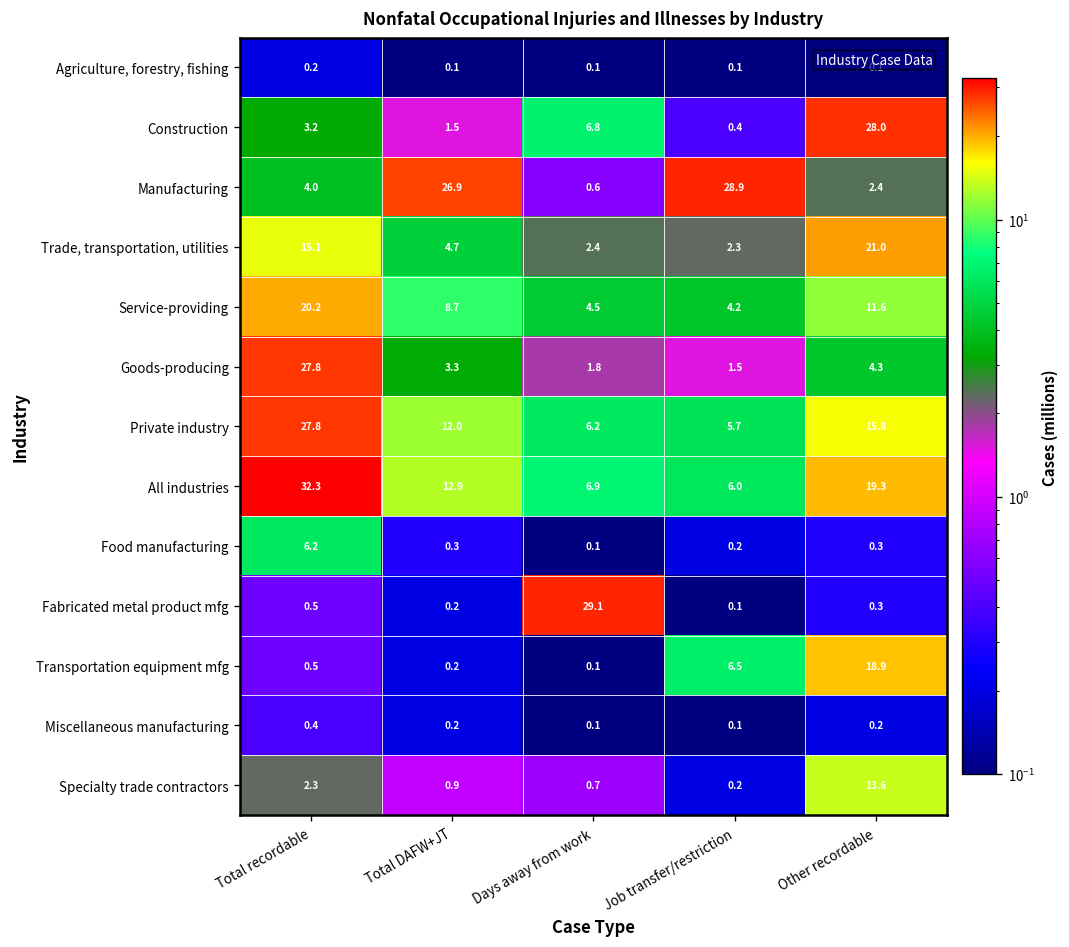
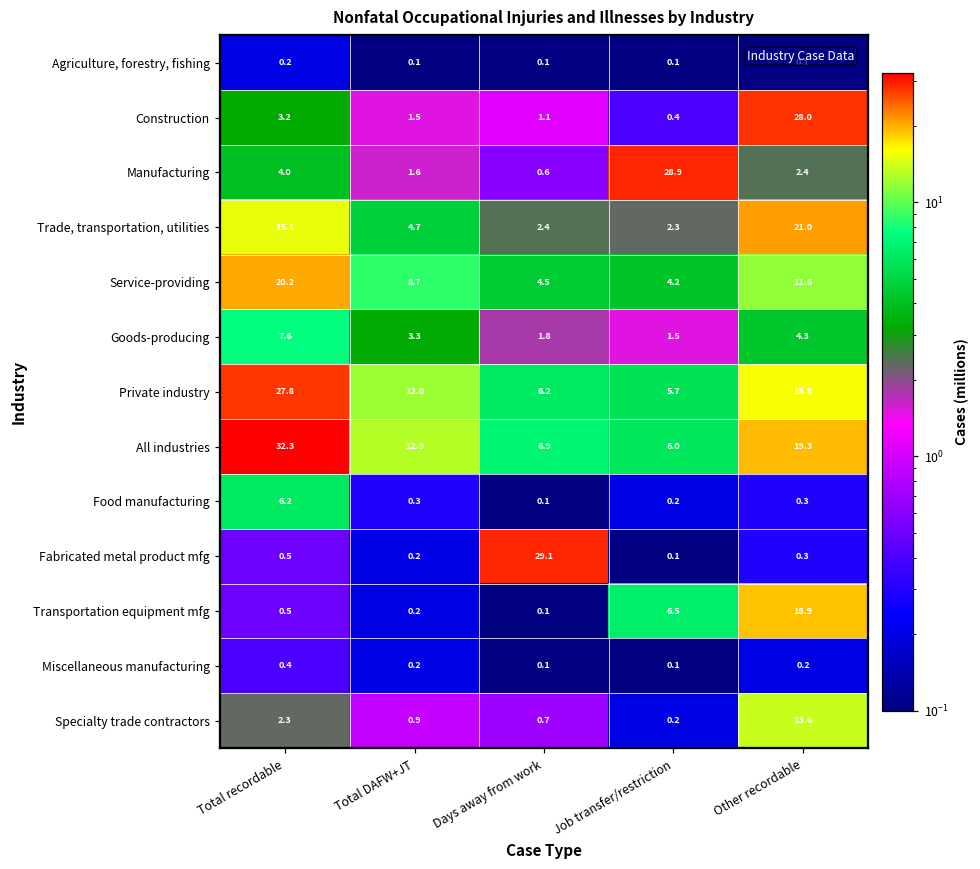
  {
    "Agriculture, forestry, fishing": {
      "Total recordable": 0.2,
      "Total DAFW+JT": 0.1,
      "Days away from work": 0.1,
      "Job transfer/restriction": 0.1
    },
    "Construction": {
      "Total recordable": 3.2,
      "Total DAFW+JT": 1.5,
-     "Days away from work": 6.8,
+     "Days away from work": 1.1,
      "Job transfer/restriction": 0.4,
      "Other recordable": 28.0
    },
    "Manufacturing": {
      "Total recordable": 4.0,
-     "Total DAFW+JT": 26.9,
+     "Total DAFW+JT": 1.6,
      "Days away from work": 0.6,
      "Job transfer/restriction": 28.9,
      "Other recordable": 2.4
    },
    "Trade, transportation, utilities": {
      "Total recordable": 15.1,
      "Total DAFW+JT": 4.7,
      "Days away from work": 2.4,
      "Job transfer/restriction": 2.3,
      "Other recordable": 21.0
    },
    "Service-providing": {
      "Total recordable": 20.2,
      "Total DAFW+JT": 8.7,
      "Days away from work": 4.5,
      "Job transfer/restriction": 4.2,
      "Other recordable": 11.6
    },
    "Goods-producing": {
-     "Total recordable": 27.8,
+     "Total recordable": 7.6,
      "Total DAFW+JT": 3.3,
      "Days away from work": 1.8,
      "Job transfer/restriction": 1.5,
      "Other recordable": 4.3
    },
    "Private industry": {
      "Total recordable": 27.8,
      "Total DAFW+JT": 12.0,
      "Days away from work": 6.2,
      "Job transfer/restriction": 5.7,
      "Other recordable": 15.8
    },
    "All industries": {
      "Total recordable": 32.3,
      "Total DAFW+JT": 12.9,
      "Days away from work": 6.9,
      "Job transfer/restriction": 6.0,
      "Other recordable": 19.3
    },
    "Food manufacturing": {
      "Total recordable": 6.2,
      "Total DAFW+JT": 0.3,
      "Days away from work": 0.1,
      "Job transfer/restriction": 0.2,
      "Other recordable": 0.3
    },
    "Fabricated metal product mfg": {
      "Total recordable": 0.5,
      "Total DAFW+JT": 0.2,
      "Days away from work": 29.1,
      "Job transfer/restriction": 0.1,
      "Other recordable": 0.3
    },
    "Transportation equipment mfg": {
      "Total recordable": 0.5,
      "Total DAFW+JT": 0.2,
      "Days away from work": 0.1,
      "Job transfer/restriction": 6.5,
      "Other recordable": 18.9
    },
    "Miscellaneous manufacturing": {
      "Total recordable": 0.4,
      "Total DAFW+JT": 0.2,
      "Days away from work": 0.1,
      "Job transfer/restriction": 0.1,
      "Other recordable": 0.2
    },
    "Specialty trade contractors": {
      "Total recordable": 2.3,
      "Total DAFW+JT": 0.9,
      "Days away from work": 0.7,
      "Job transfer/restriction": 0.2,
      "Other recordable": 13.6
    }
  }
